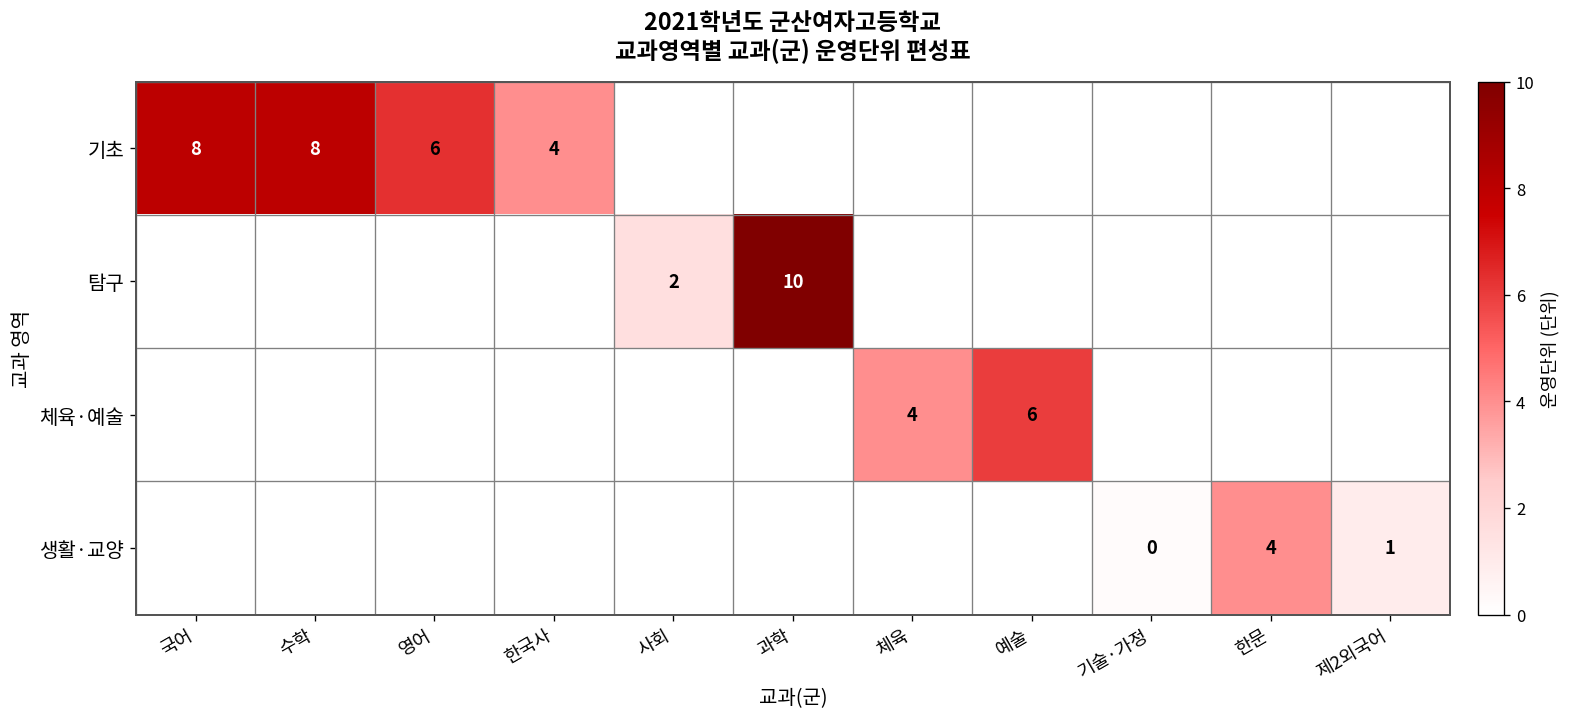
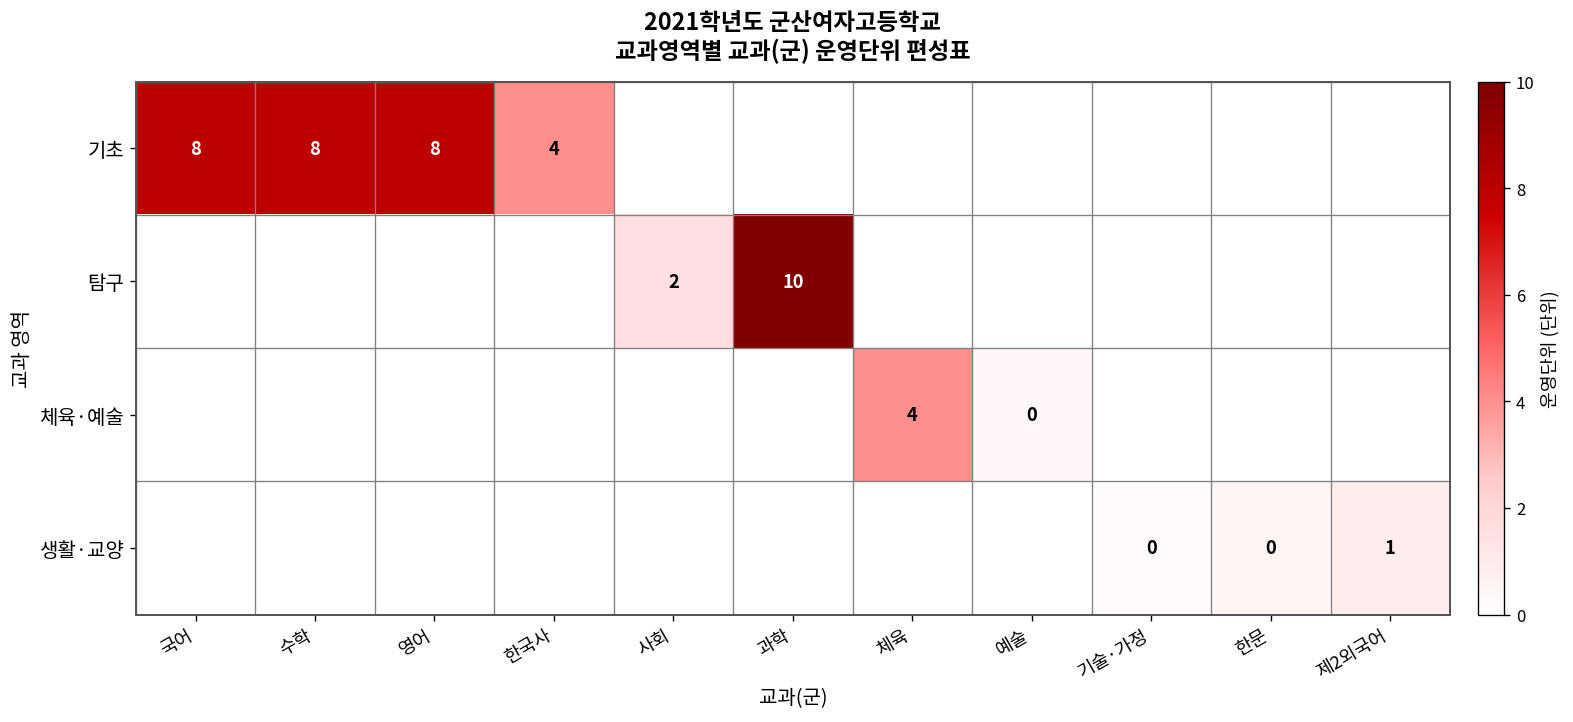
  {
    "기초": {
      "국어": 8,
      "수학": 8,
-     "영어": 6,
+     "영어": 8,
      "한국사": 4
    },
    "탐구": {
      "사회": 2,
      "과학": 10
    },
    "체육·예술": {
      "체육": 4,
-     "예술": 6
+     "예술": 0
    },
    "생활·교양": {
      "기술·가정": 0,
-     "한문": 4,
+     "한문": 0,
      "제2외국어": 1
    }
  }
